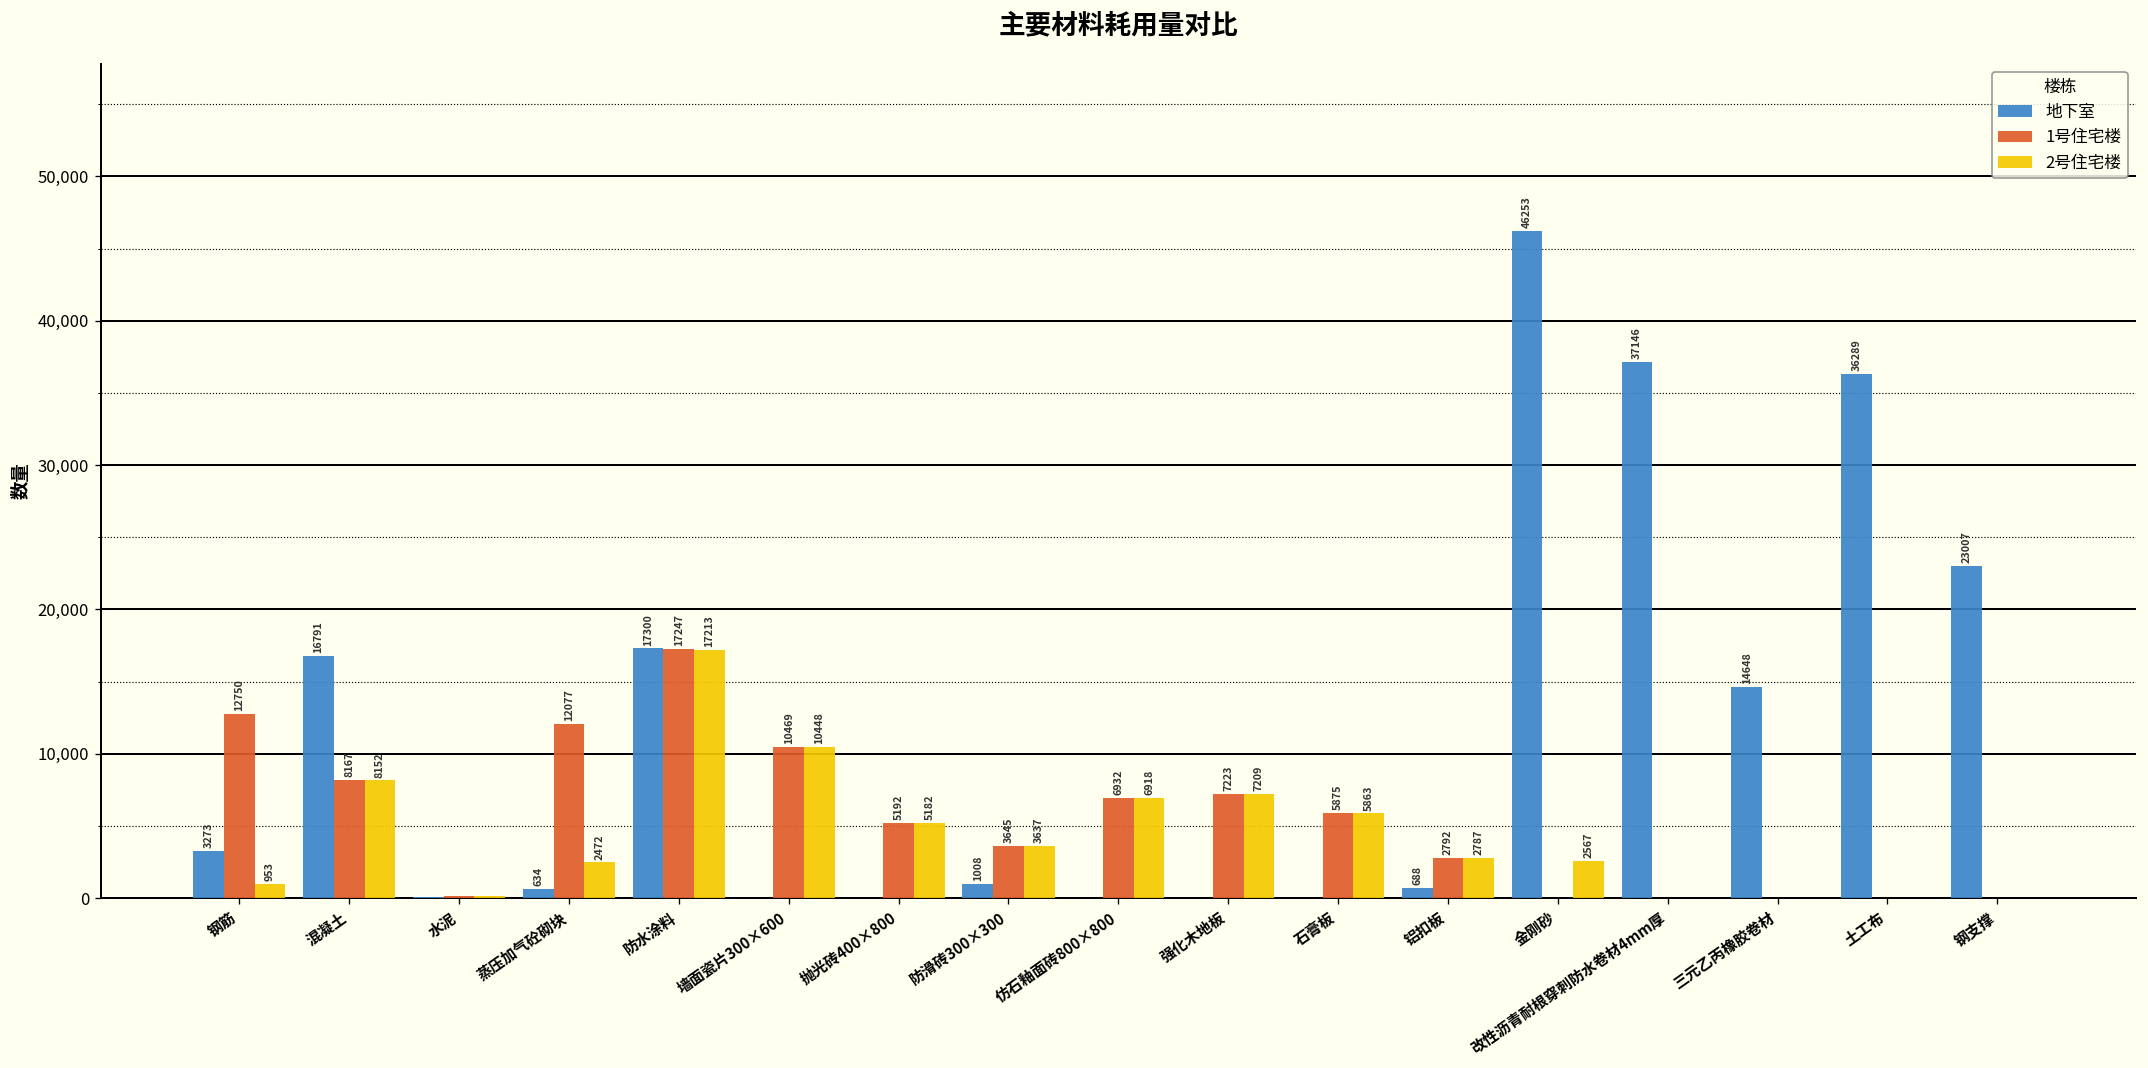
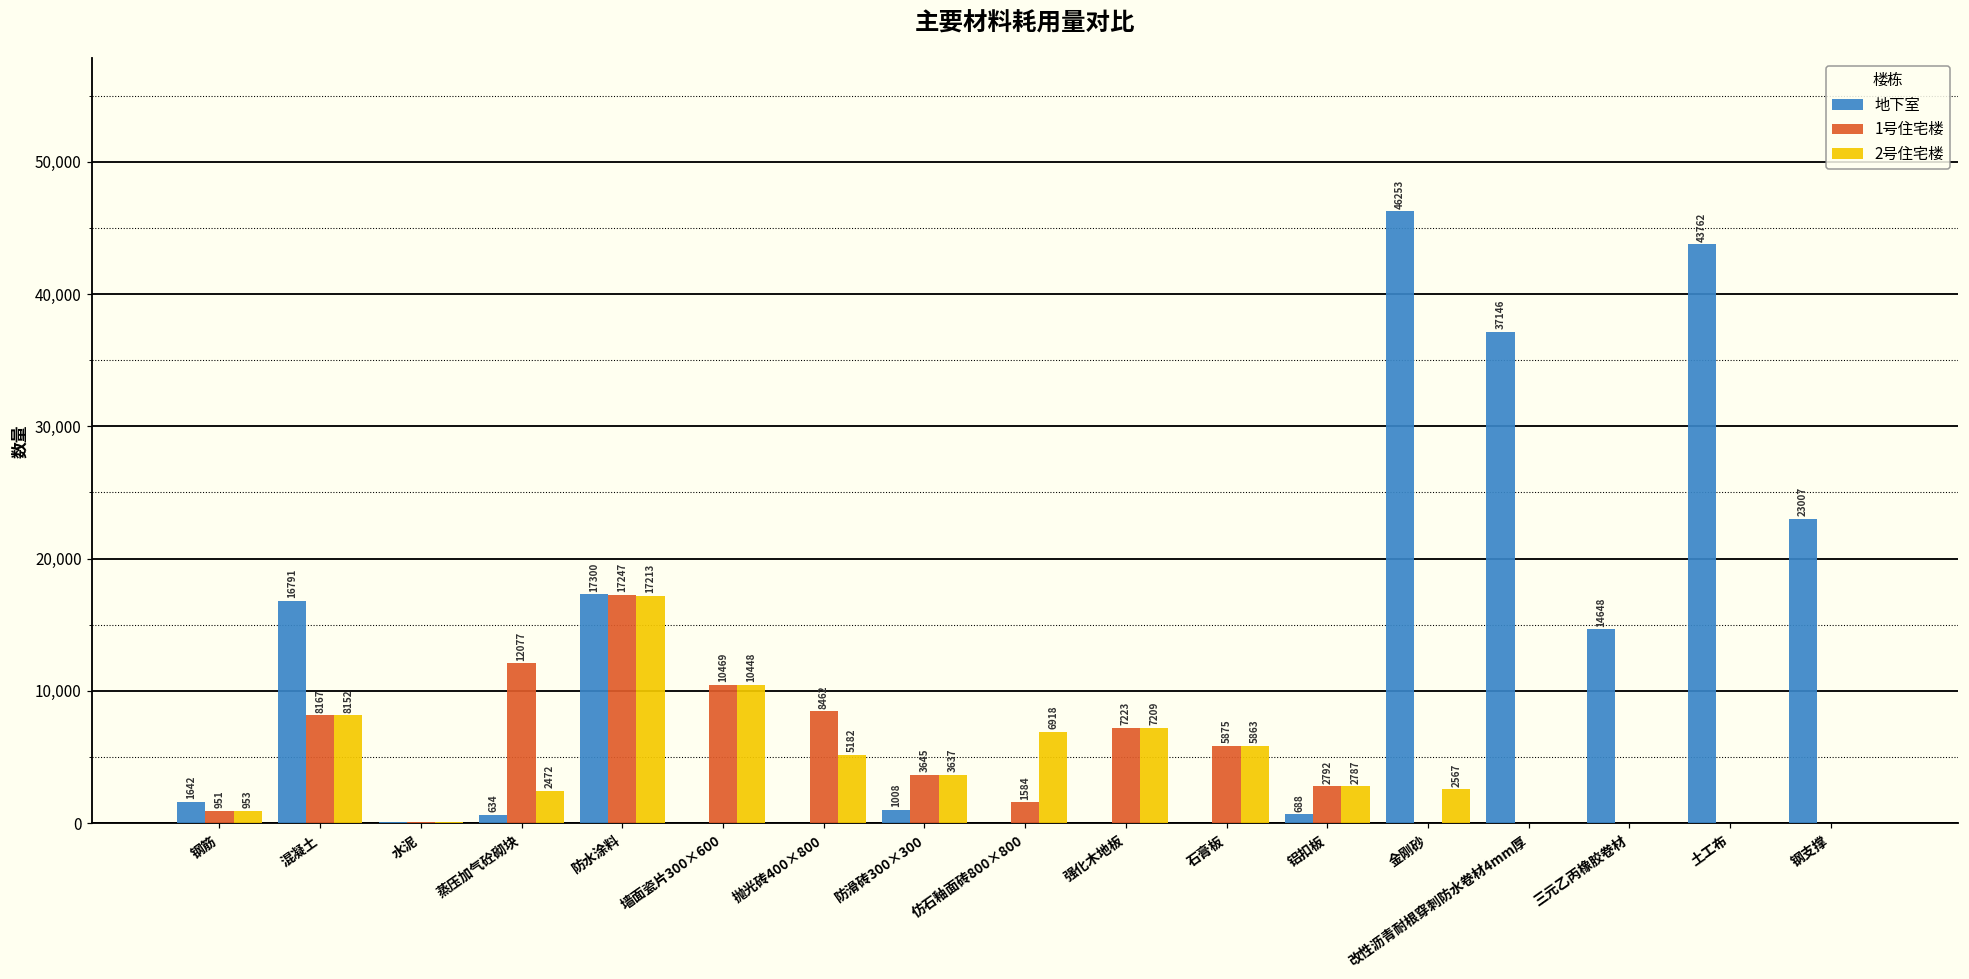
  {
    "地下室": {
-     "钢筋": 3273,
+     "钢筋": 1642,
      "混凝土": 16791,
      "蒸压加气砼砌块": 634,
      "防水涂料": 17300,
      "防滑砖300×300": 1008,
      "铝扣板": 688,
      "金刚砂": 46253,
      "改性沥青耐根穿刺防水卷材4mm厚": 37146,
      "三元乙丙橡胶卷材": 14648,
-     "土工布": 36289,
+     "土工布": 43762,
      "钢支撑": 23007
    },
    "1号住宅楼": {
-     "钢筋": 12750,
+     "钢筋": 951,
      "混凝土": 8167,
      "蒸压加气砼砌块": 12077,
      "防水涂料": 17247,
      "墙面瓷片300×600": 10469,
-     "抛光砖400×800": 5192,
+     "抛光砖400×800": 8462,
      "防滑砖300×300": 3645,
-     "仿石釉面砖800×800": 6932,
+     "仿石釉面砖800×800": 1584,
      "强化木地板": 7223,
      "石膏板": 5875,
      "铝扣板": 2792
    },
    "2号住宅楼": {
      "钢筋": 953,
      "混凝土": 8152,
      "蒸压加气砼砌块": 2472,
      "防水涂料": 17213,
      "墙面瓷片300×600": 10448,
      "抛光砖400×800": 5182,
      "防滑砖300×300": 3637,
      "仿石釉面砖800×800": 6918,
      "强化木地板": 7209,
      "石膏板": 5863,
      "铝扣板": 2787,
      "金刚砂": 2567
    }
  }
